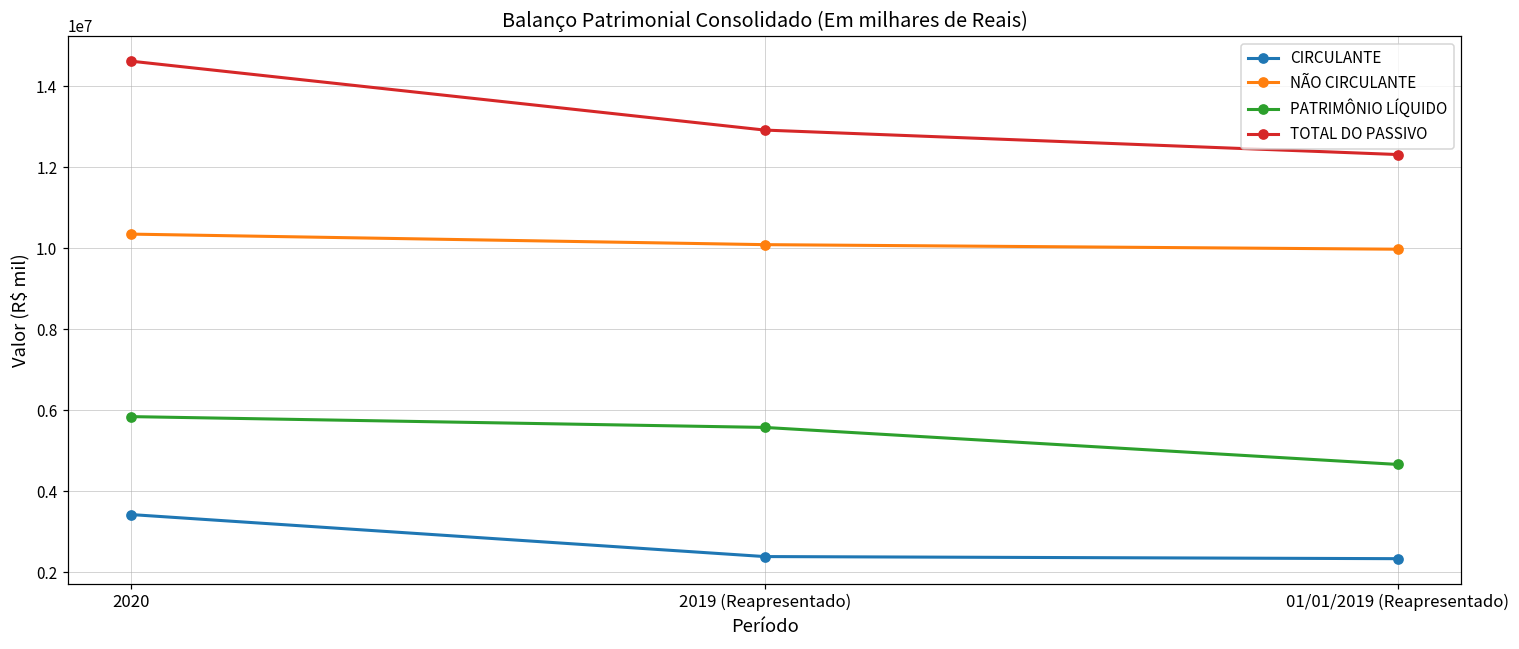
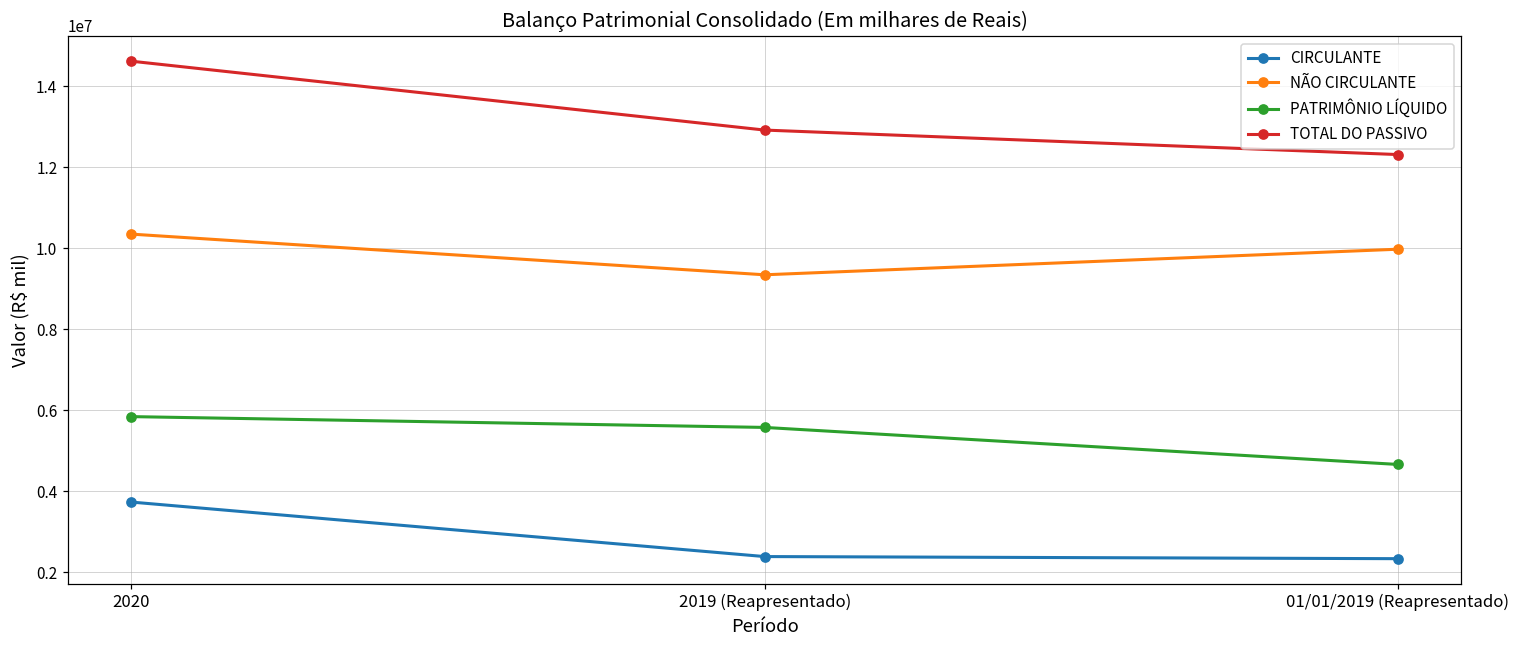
  {
    "CIRCULANTE": {
-     "2020": 3400000,
+     "2020": 3700000,
      "2019 (Reapresentado)": 2400000,
      "01/01/2019 (Reapresentado)": 2300000
    },
    "NÃO CIRCULANTE": {
      "2020": 10300000,
-     "2019 (Reapresentado)": 10100000,
+     "2019 (Reapresentado)": 9300000,
      "01/01/2019 (Reapresentado)": 10000000
    },
    "PATRIMÔNIO LÍQUIDO": {
      "2020": 5800000,
      "2019 (Reapresentado)": 5600000,
      "01/01/2019 (Reapresentado)": 4700000
    },
    "TOTAL DO PASSIVO": {
      "2020": 14600000,
      "2019 (Reapresentado)": 12900000,
      "01/01/2019 (Reapresentado)": 12300000
    }
  }
